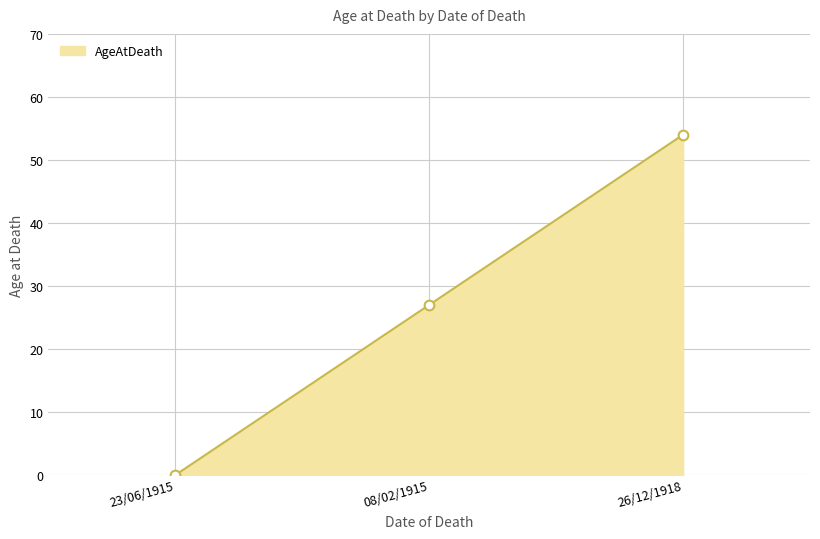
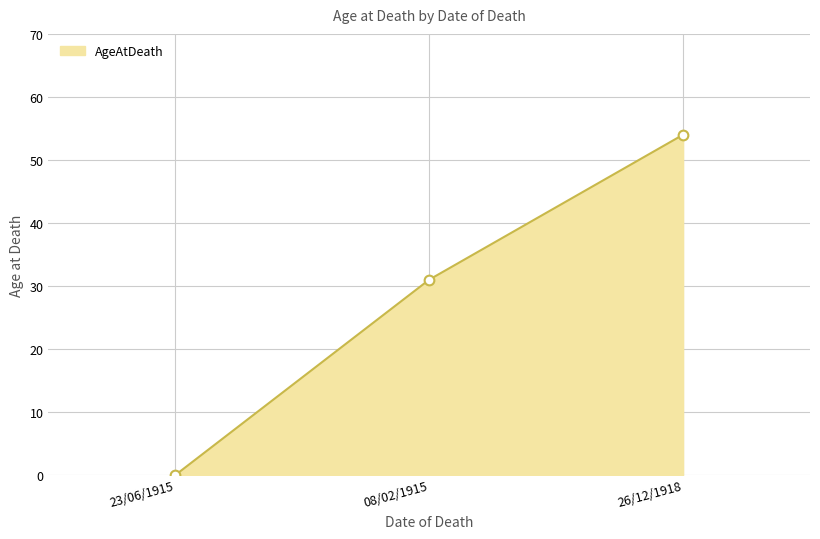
  {
    "23/06/1915": 0,
-   "08/02/1915": 27,
+   "08/02/1915": 31,
    "26/12/1918": 54
  }
